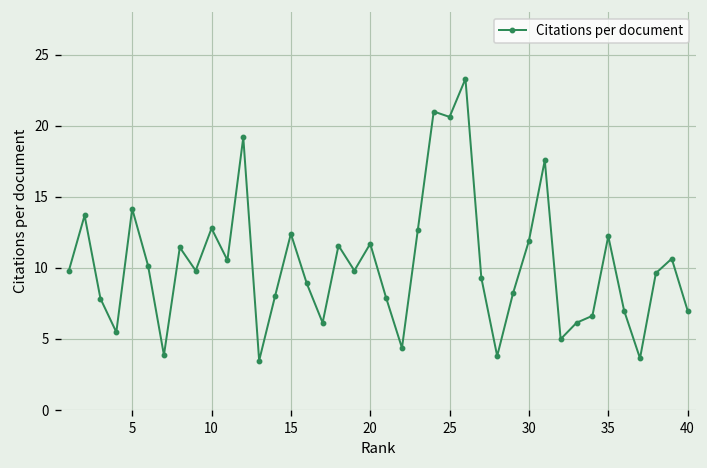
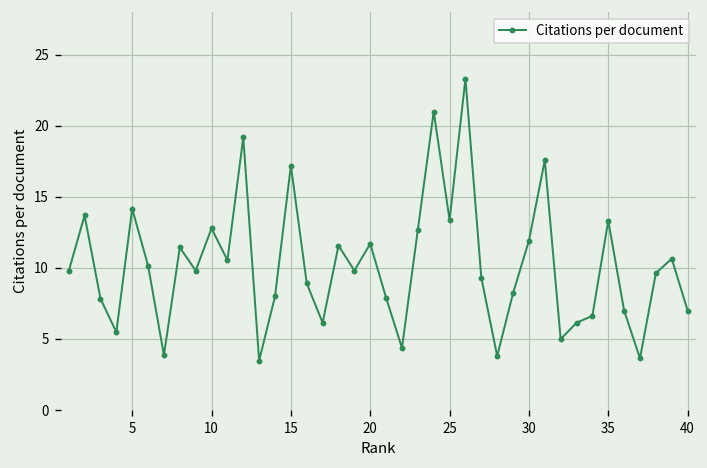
  {
    "5": 14.2,
    "10": 12.8,
-   "15": 12.4,
+   "15": 17.2,
    "20": 11.7,
-   "25": 20.6,
+   "25": 13.4,
    "30": 11.9,
-   "35": 12.2,
+   "35": 13.3,
    "40": 7.0
  }
